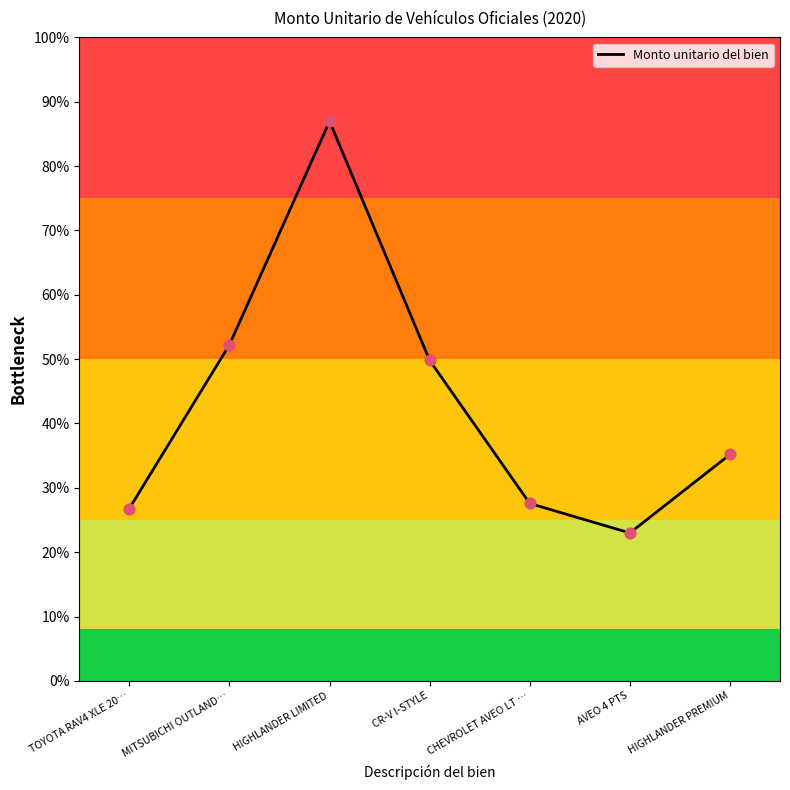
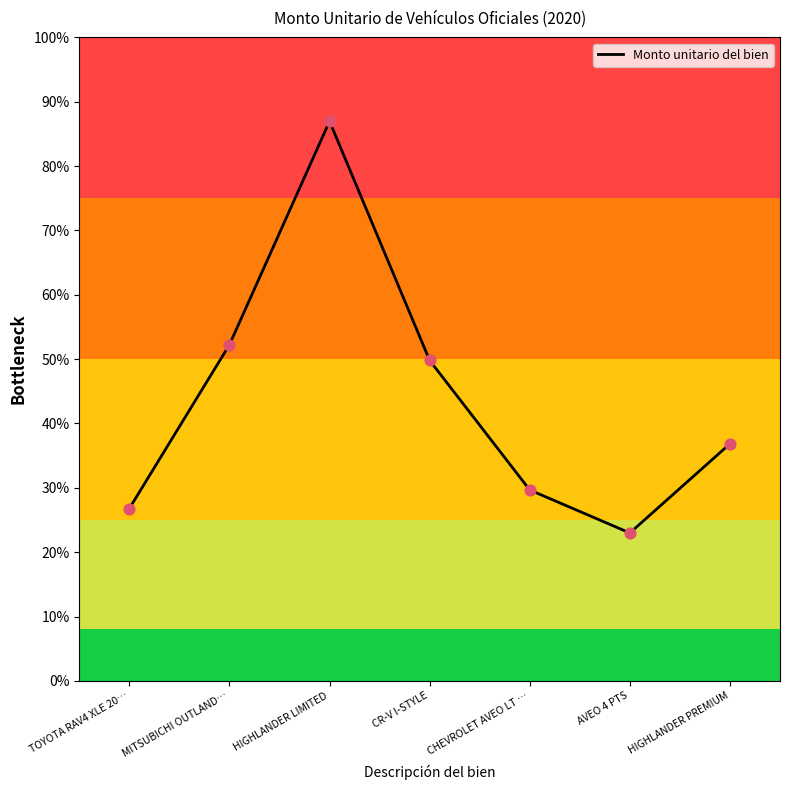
  {
    "TOYOTA RAV4 XLE 20…": "27%",
    "MITSUBICHI OUTLAND…": "52%",
    "HIGHLANDER LIMITED": "87%",
    "CR-V I-STYLE": "50%",
-   "CHEVROLET AVEO LT …": "28%",
+   "CHEVROLET AVEO LT …": "30%",
    "AVEO 4 PTS": "23%",
-   "HIGHLANDER PREMIUM": "35%"
+   "HIGHLANDER PREMIUM": "37%"
  }
